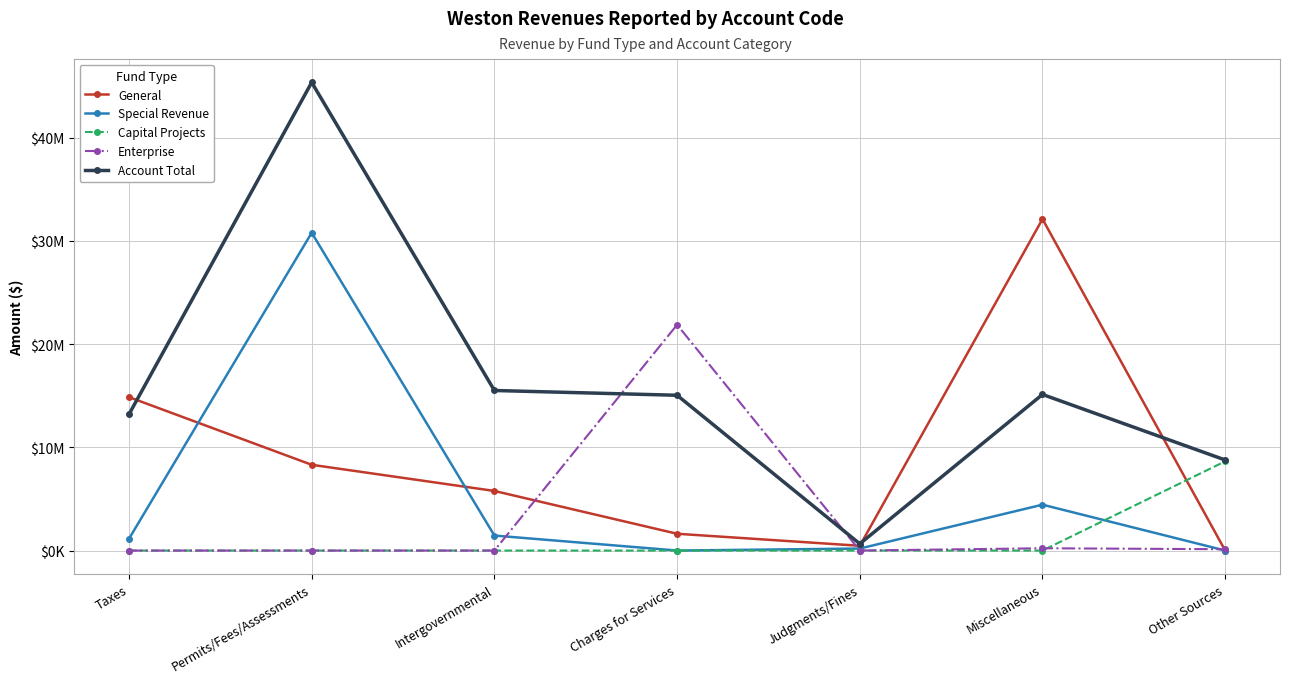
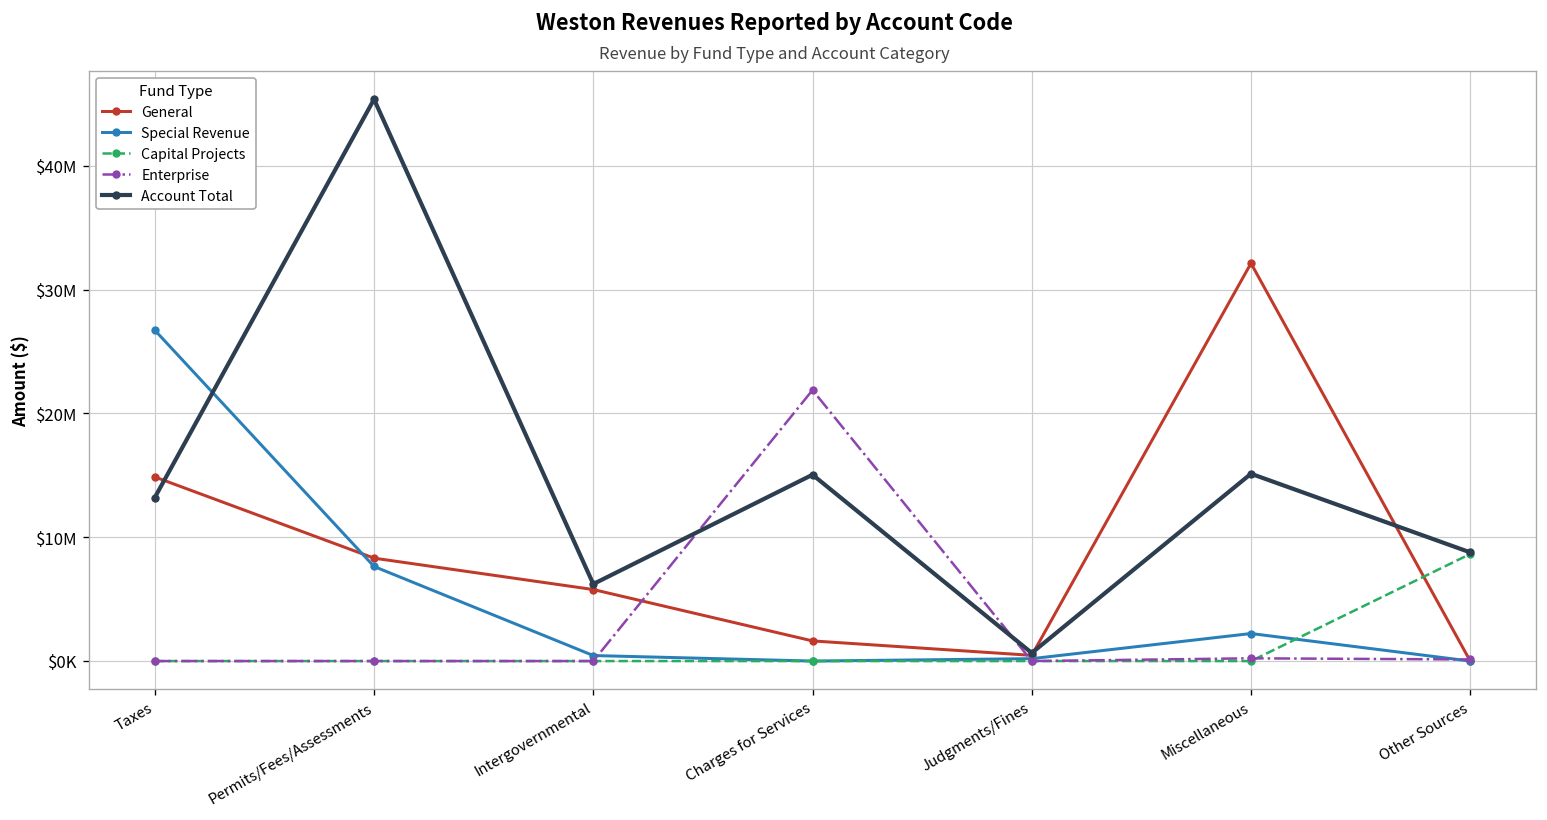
  {
    "General": {
      "Taxes": "$14900000",
      "Permits/Fees/Assessments": "$8300000",
      "Intergovernmental": "$5800000",
      "Charges for Services": "$1600000",
      "Miscellaneous": "$32100000"
    },
    "Special Revenue": {
-     "Taxes": "$1100000",
-     "Permits/Fees/Assessments": "$30800000",
-     "Intergovernmental": "$1500000",
-     "Miscellaneous": "$4400000"
+     "Taxes": "$26700000",
+     "Permits/Fees/Assessments": "$7600000",
+     "Intergovernmental": "$400000",
+     "Miscellaneous": "$2200000"
    },
    "Enterprise": {
      "Charges for Services": "$21900000"
    },
    "Account Total": {
      "Taxes": "$13200000",
      "Permits/Fees/Assessments": "$45400000",
-     "Intergovernmental": "$15500000",
+     "Intergovernmental": "$6200000",
      "Charges for Services": "$15000000",
      "Miscellaneous": "$15100000"
    }
  }
